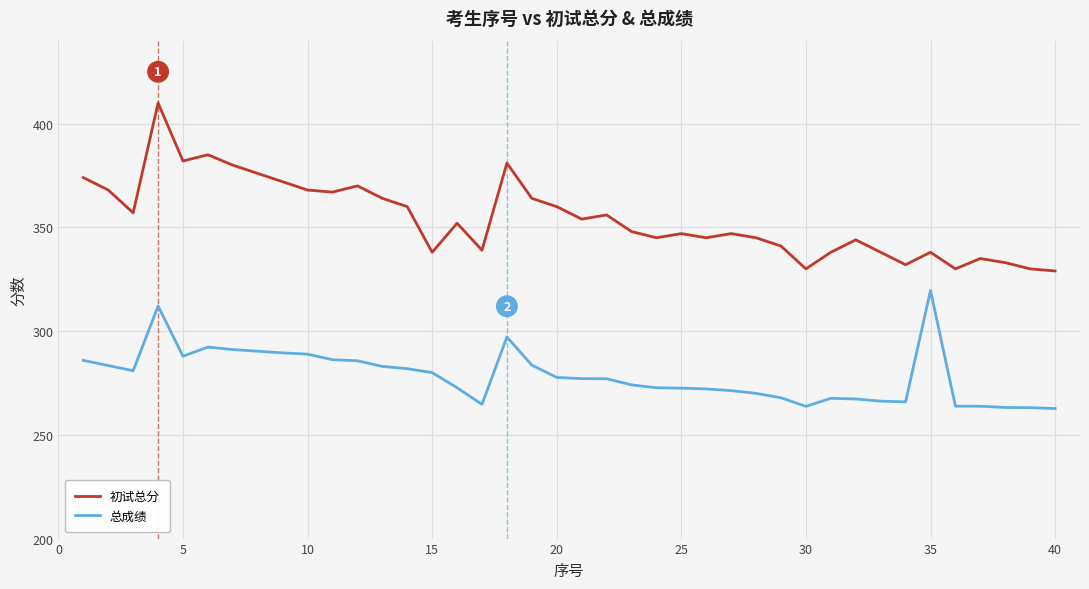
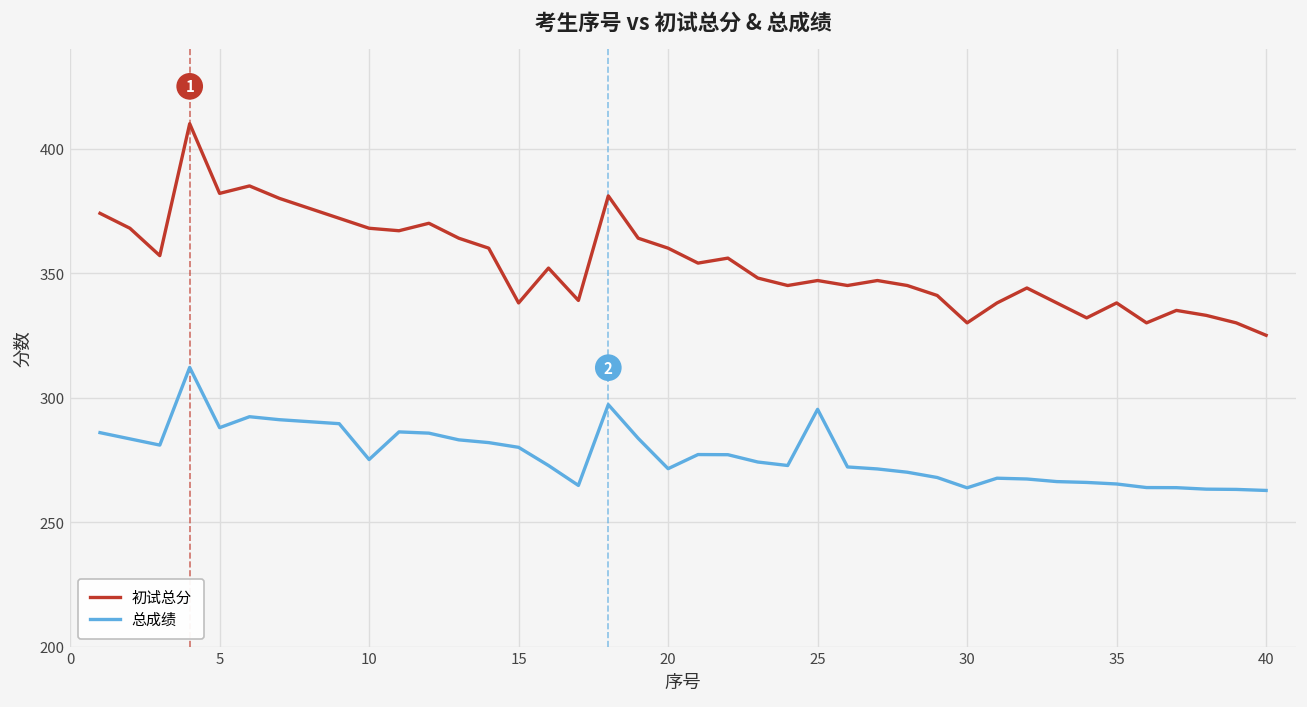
  {
    "初试总分": {
      "5": 382,
      "10": 368,
      "15": 338,
      "20": 360,
      "25": 347,
      "30": 330,
      "35": 338,
-     "40": 329
+     "40": 325
    },
    "总成绩": {
      "5": 288,
-     "10": 289,
+     "10": 275,
      "15": 280,
-     "20": 278,
-     "25": 273,
+     "20": 271,
+     "25": 295,
      "30": 264,
-     "35": 320,
+     "35": 265,
      "40": 263
    }
  }
